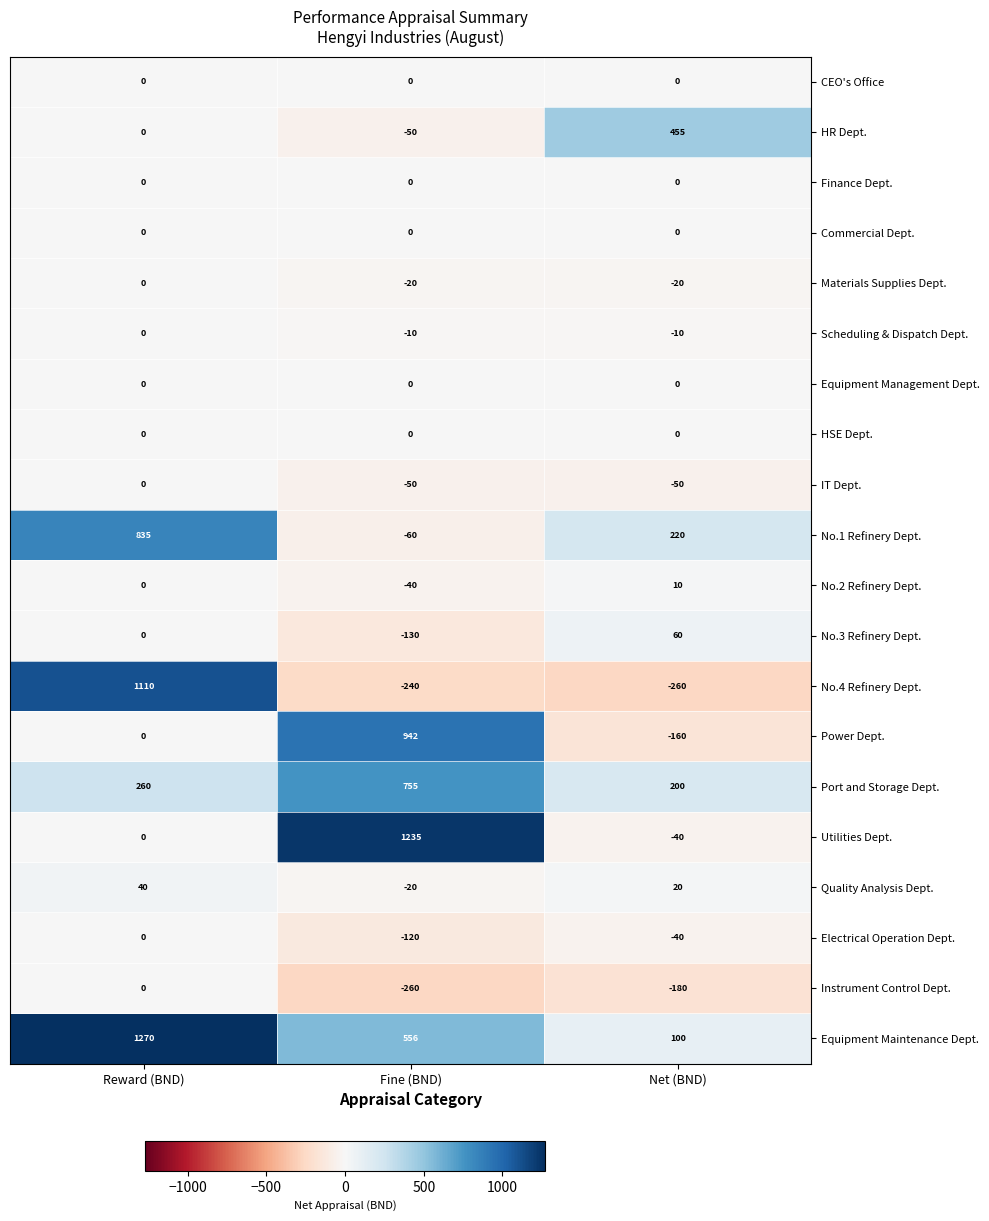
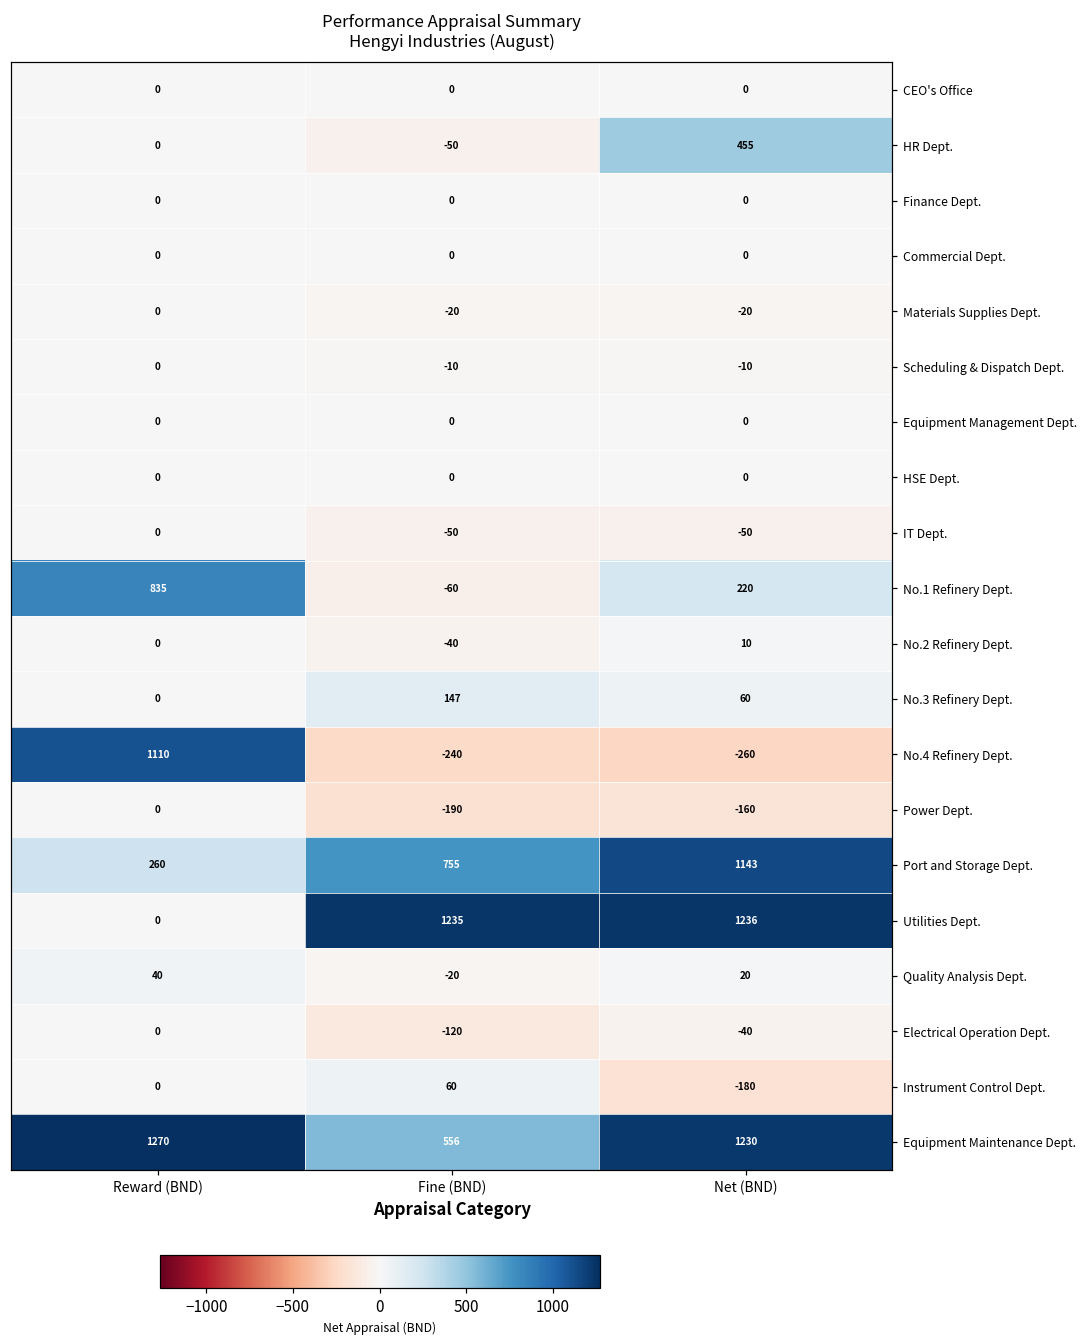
  {
    "CEO's Office": {
      "Reward (BND)": 0,
      "Fine (BND)": 0,
      "Net (BND)": 0
    },
    "HR Dept.": {
      "Reward (BND)": 0,
      "Fine (BND)": -50,
      "Net (BND)": 455
    },
    "Finance Dept.": {
      "Reward (BND)": 0,
      "Fine (BND)": 0,
      "Net (BND)": 0
    },
    "Commercial Dept.": {
      "Reward (BND)": 0,
      "Fine (BND)": 0,
      "Net (BND)": 0
    },
    "Materials Supplies Dept.": {
      "Reward (BND)": 0,
      "Fine (BND)": -20,
      "Net (BND)": -20
    },
    "Scheduling & Dispatch Dept.": {
      "Reward (BND)": 0,
      "Fine (BND)": -10,
      "Net (BND)": -10
    },
    "Equipment Management Dept.": {
      "Reward (BND)": 0,
      "Fine (BND)": 0,
      "Net (BND)": 0
    },
    "HSE Dept.": {
      "Reward (BND)": 0,
      "Fine (BND)": 0,
      "Net (BND)": 0
    },
    "IT Dept.": {
      "Reward (BND)": 0,
      "Fine (BND)": -50,
      "Net (BND)": -50
    },
    "No.1 Refinery Dept.": {
      "Reward (BND)": 835,
      "Fine (BND)": -60,
      "Net (BND)": 220
    },
    "No.2 Refinery Dept.": {
      "Reward (BND)": 0,
      "Fine (BND)": -40,
      "Net (BND)": 10
    },
    "No.3 Refinery Dept.": {
      "Reward (BND)": 0,
-     "Fine (BND)": -130,
+     "Fine (BND)": 147,
      "Net (BND)": 60
    },
    "No.4 Refinery Dept.": {
      "Reward (BND)": 1110,
      "Fine (BND)": -240,
      "Net (BND)": -260
    },
    "Power Dept.": {
      "Reward (BND)": 0,
-     "Fine (BND)": 942,
+     "Fine (BND)": -190,
      "Net (BND)": -160
    },
    "Port and Storage Dept.": {
      "Reward (BND)": 260,
      "Fine (BND)": 755,
-     "Net (BND)": 200
+     "Net (BND)": 1143
    },
    "Utilities Dept.": {
      "Reward (BND)": 0,
      "Fine (BND)": 1235,
-     "Net (BND)": -40
+     "Net (BND)": 1236
    },
    "Quality Analysis Dept.": {
      "Reward (BND)": 40,
      "Fine (BND)": -20,
      "Net (BND)": 20
    },
    "Electrical Operation Dept.": {
      "Reward (BND)": 0,
      "Fine (BND)": -120,
      "Net (BND)": -40
    },
    "Instrument Control Dept.": {
      "Reward (BND)": 0,
-     "Fine (BND)": -260,
+     "Fine (BND)": 60,
      "Net (BND)": -180
    },
    "Equipment Maintenance Dept.": {
      "Reward (BND)": 1270,
      "Fine (BND)": 556,
-     "Net (BND)": 100
+     "Net (BND)": 1230
    }
  }
